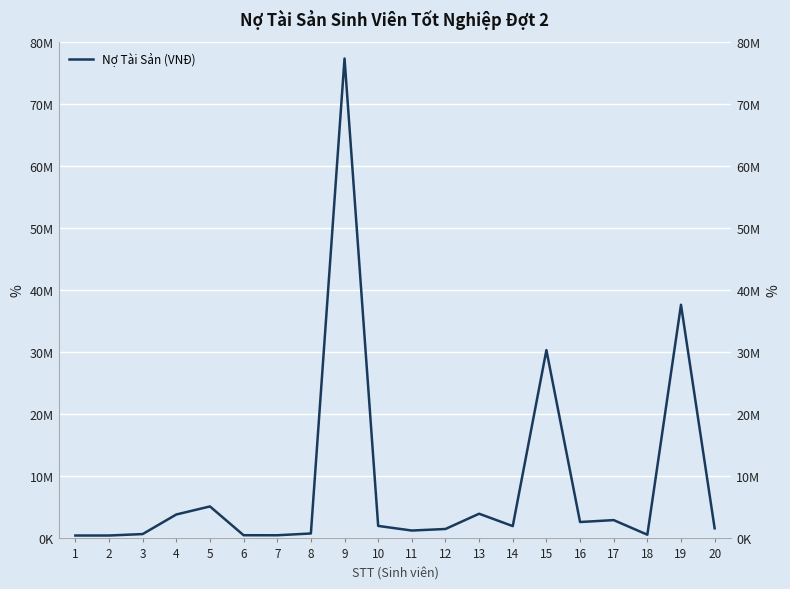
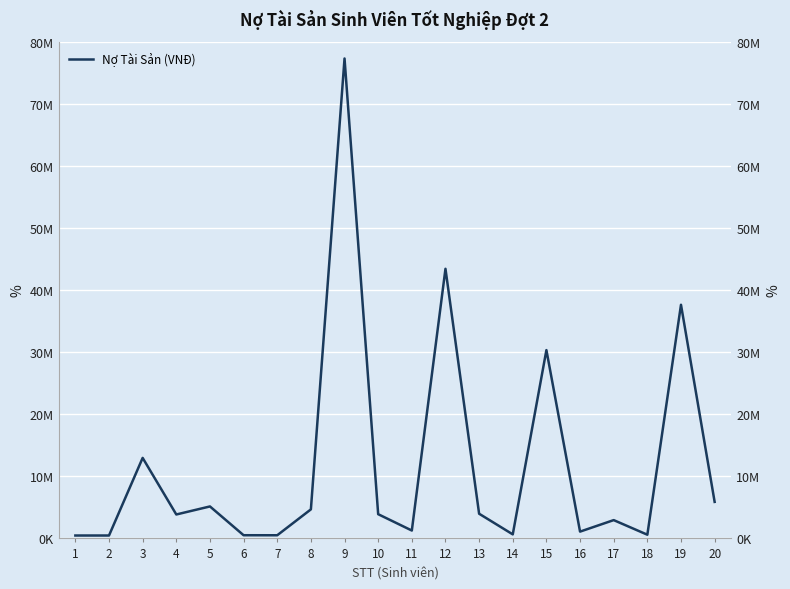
  {
    "1": 0,
    "2": 0,
-   "3": 1000000,
+   "3": 13000000,
    "4": 4000000,
    "5": 5000000,
    "6": 1000000,
    "7": 1000000,
-   "8": 1000000,
+   "8": 5000000,
    "9": 77000000,
-   "10": 2000000,
+   "10": 4000000,
    "11": 1000000,
-   "12": 2000000,
+   "12": 43000000,
    "13": 4000000,
-   "14": 2000000,
+   "14": 1000000,
    "15": 30000000,
-   "16": 3000000,
+   "16": 1000000,
    "17": 3000000,
    "18": 1000000,
    "19": 38000000,
-   "20": 2000000
+   "20": 6000000
  }
